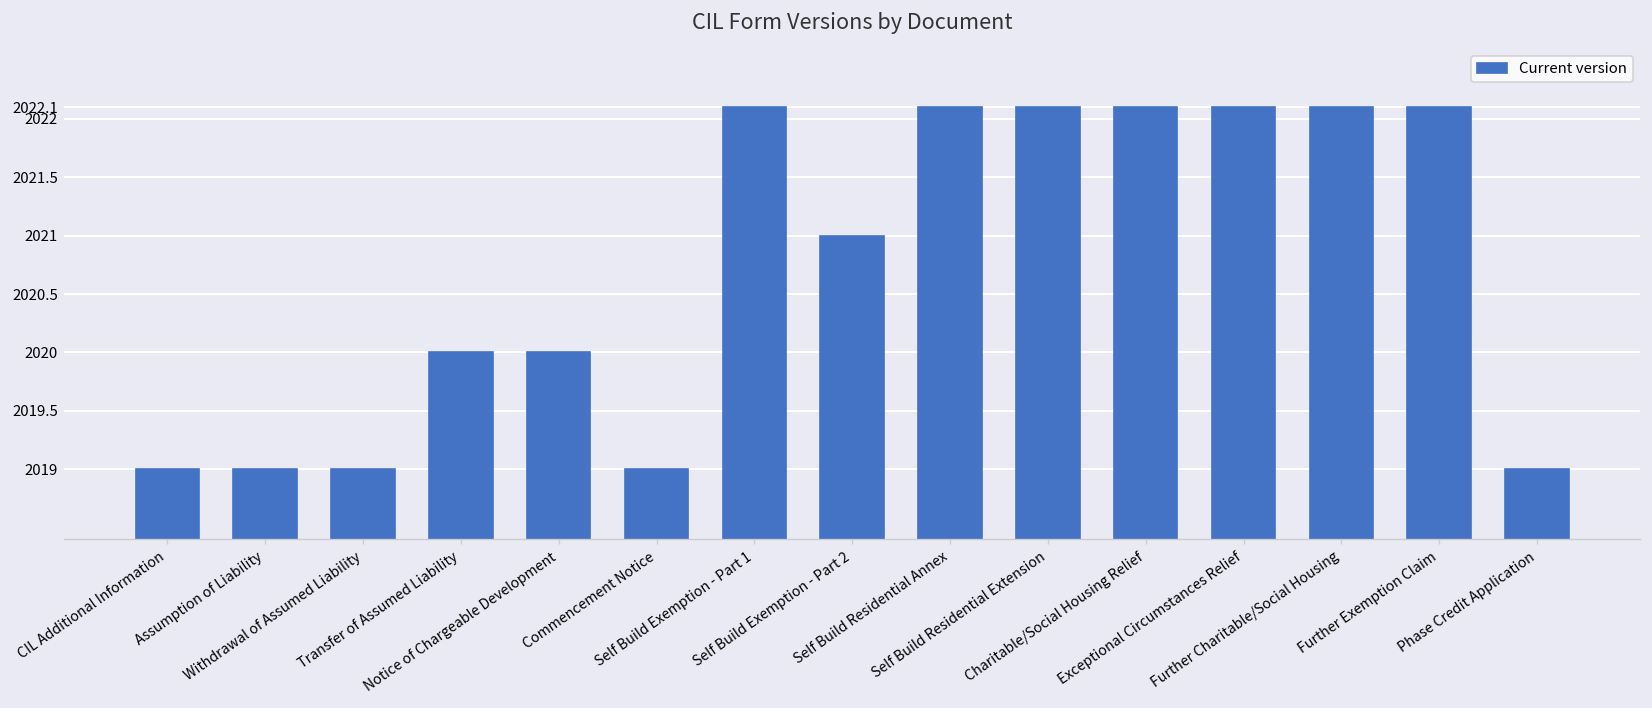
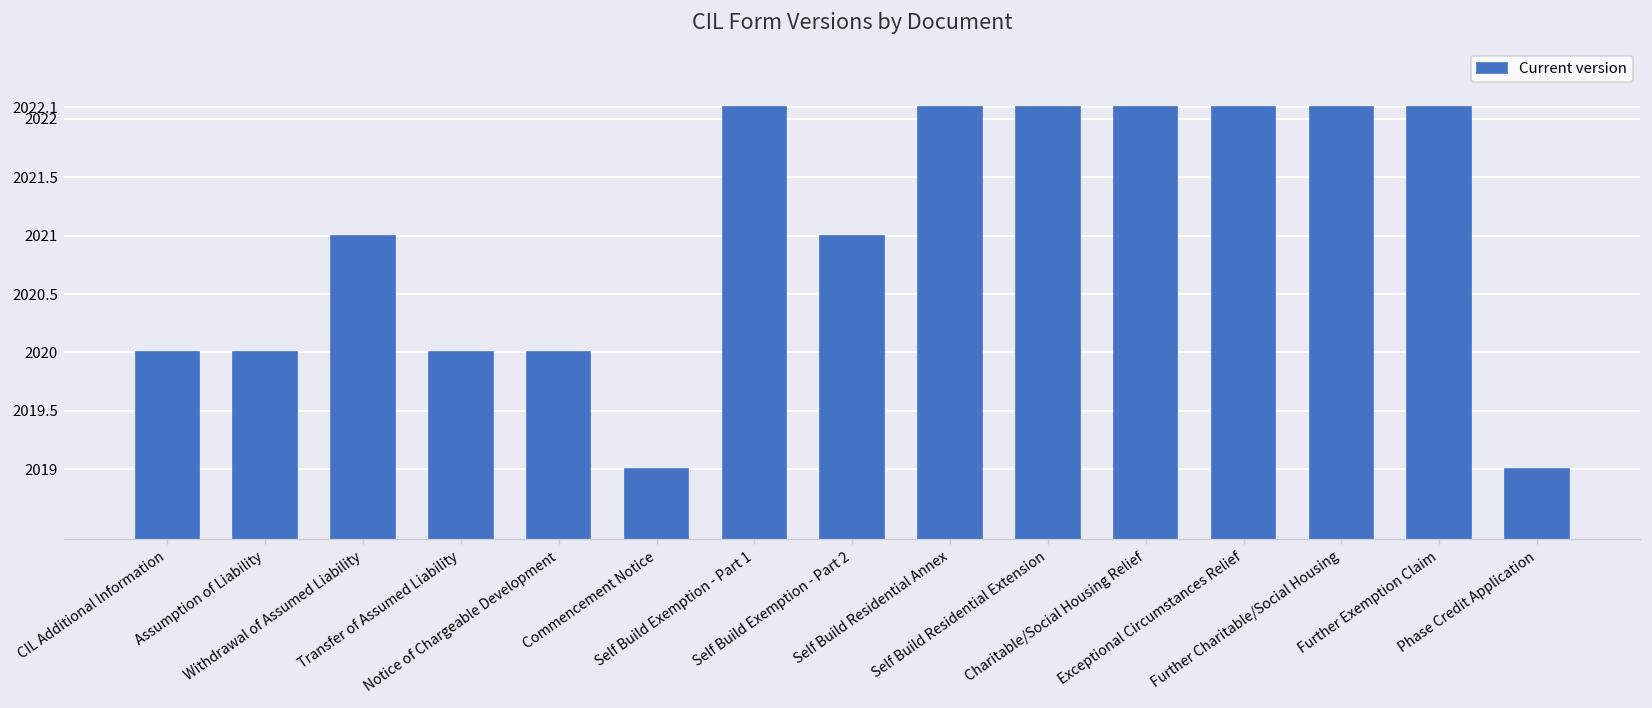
  {
-   "CIL Additional Information": 2019,
-   "Assumption of Liability": 2019,
-   "Withdrawal of Assumed Liability": 2019,
+   "CIL Additional Information": 2020,
+   "Assumption of Liability": 2020,
+   "Withdrawal of Assumed Liability": 2021,
    "Transfer of Assumed Liability": 2020,
    "Notice of Chargeable Development": 2020,
    "Commencement Notice": 2019,
    "Self Build Exemption - Part 1": 2022.1,
    "Self Build Exemption - Part 2": 2021,
    "Self Build Residential Annex": 2022.1,
    "Self Build Residential Extension": 2022.1,
    "Charitable/Social Housing Relief": 2022.1,
    "Exceptional Circumstances Relief": 2022.1,
    "Further Charitable/Social Housing": 2022.1,
    "Further Exemption Claim": 2022.1,
    "Phase Credit Application": 2019
  }
